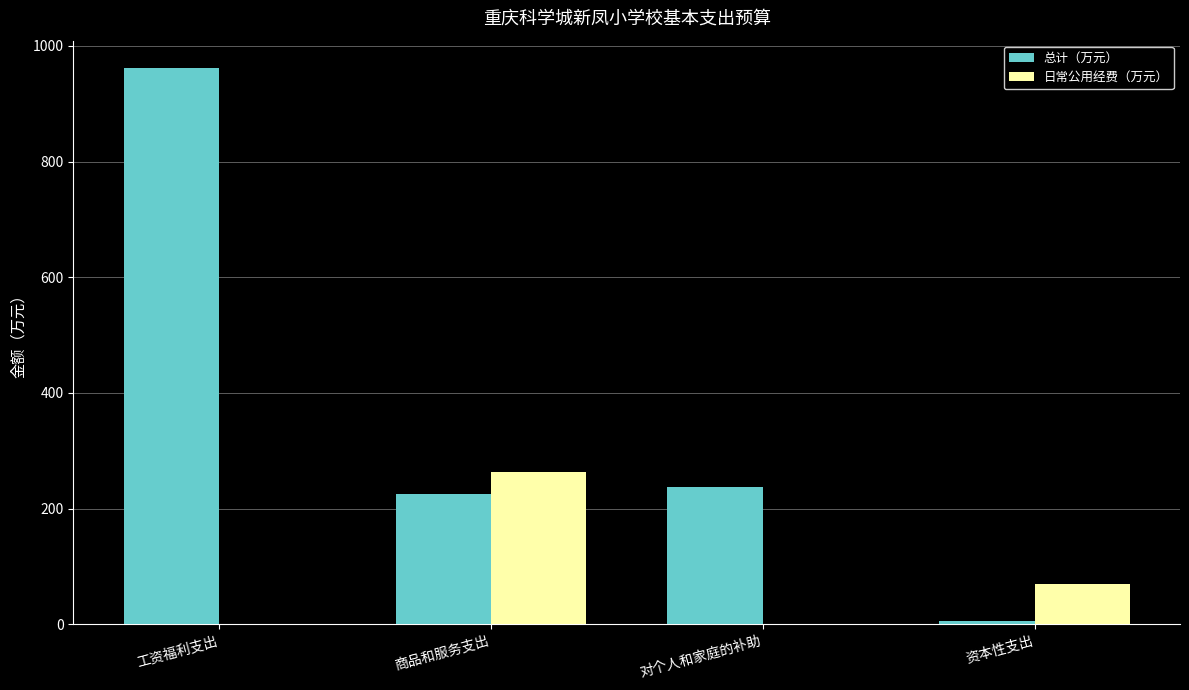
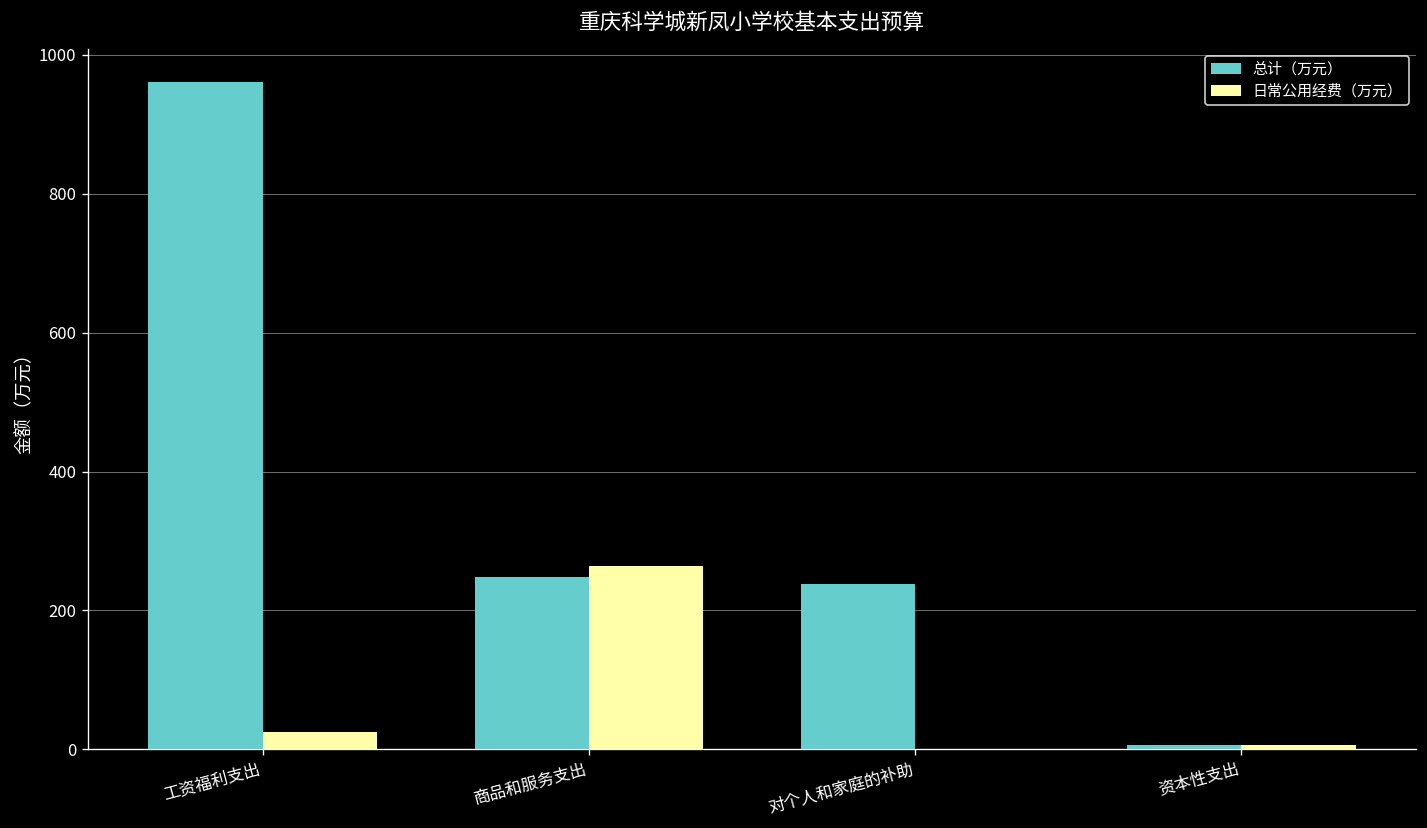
  {
    "总计（万元）": {
      "工资福利支出": 960,
-     "商品和服务支出": 230,
+     "商品和服务支出": 250,
      "对个人和家庭的补助": 240,
      "资本性支出": 10
    },
    "日常公用经费（万元）": {
-     "工资福利支出": 0,
+     "工资福利支出": 30,
      "商品和服务支出": 260,
-     "资本性支出": 70
+     "资本性支出": 10
    }
  }
